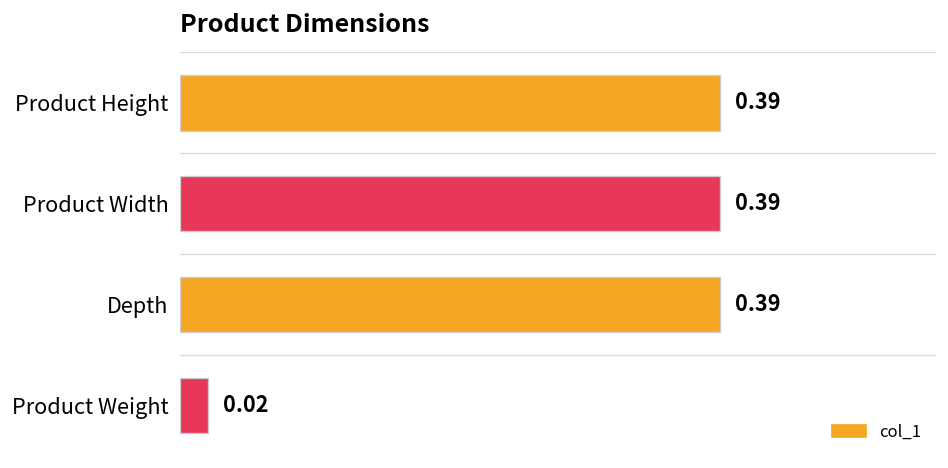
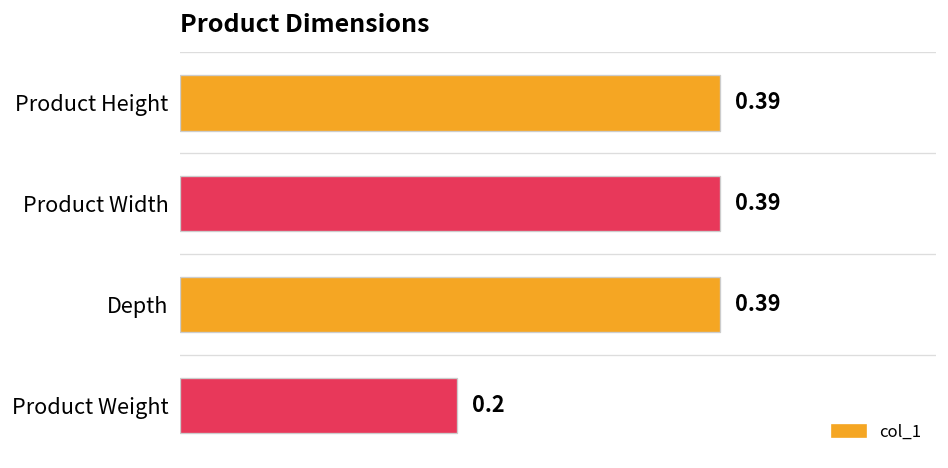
  {
    "Product Height": 0.39,
    "Product Width": 0.39,
    "Depth": 0.39,
-   "Product Weight": 0.02
+   "Product Weight": 0.2
  }
